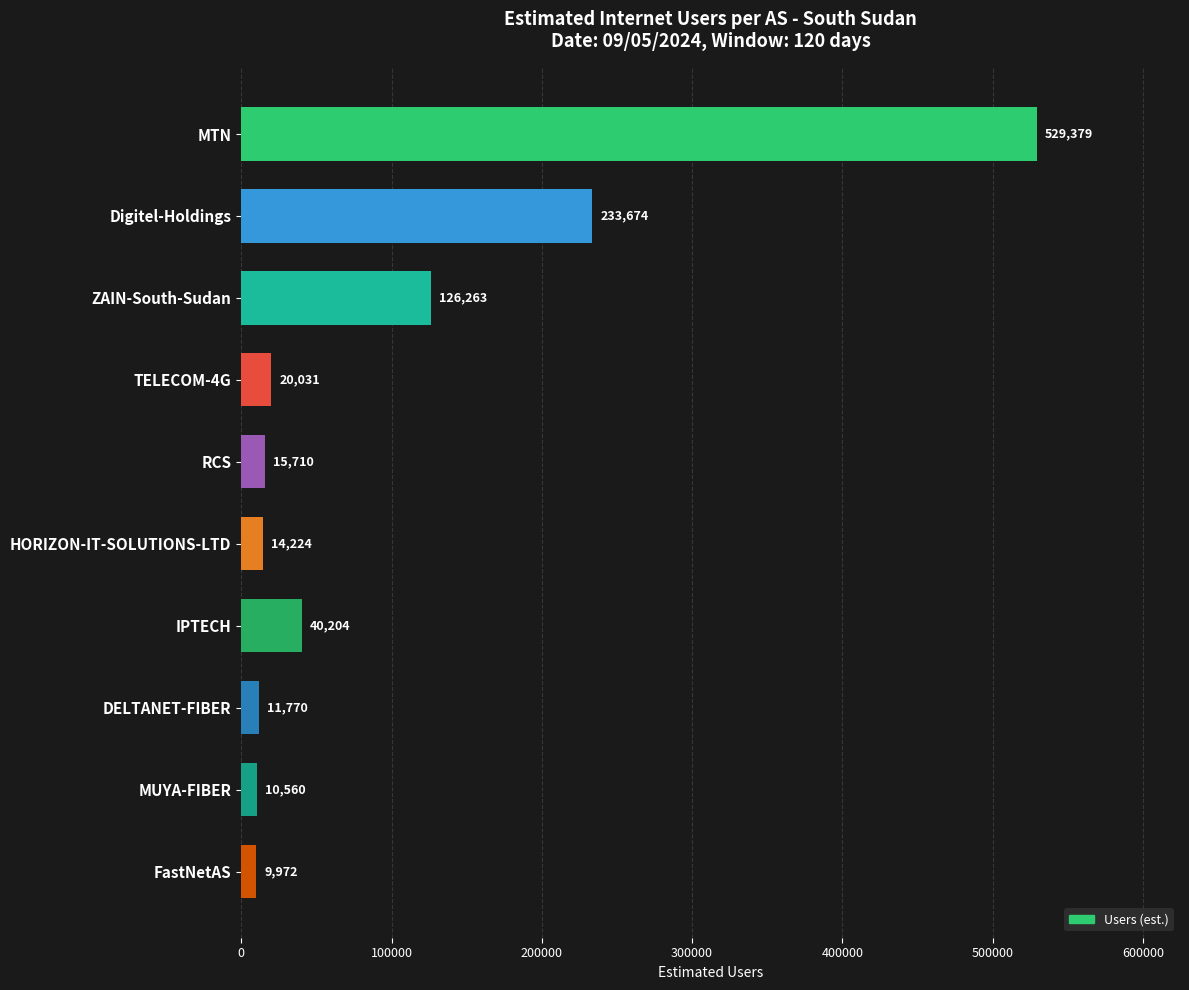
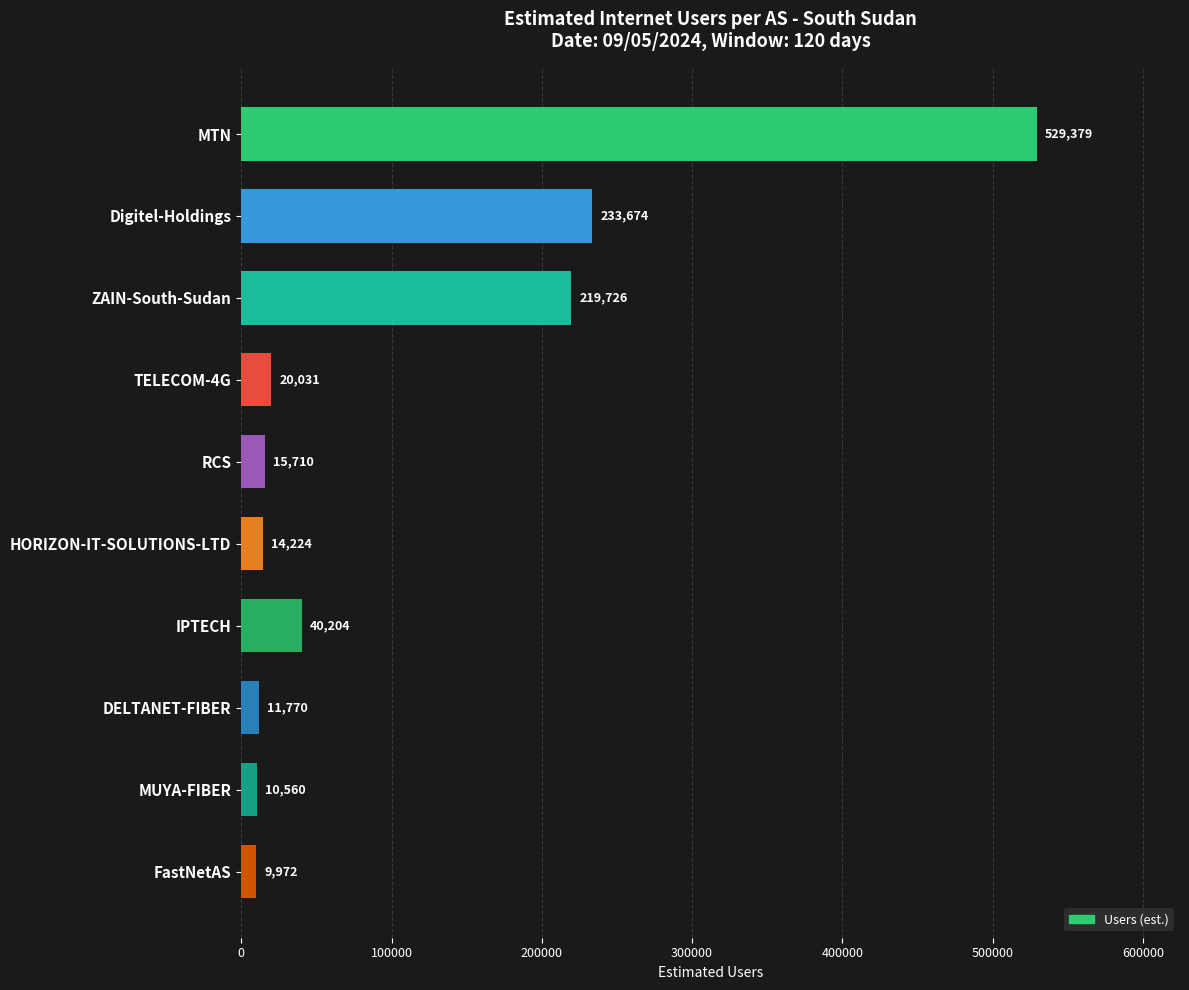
  {
    "MTN": "529,379",
    "Digitel-Holdings": "233,674",
-   "ZAIN-South-Sudan": "126,263",
+   "ZAIN-South-Sudan": "219,726",
    "TELECOM-4G": "20,031",
    "RCS": "15,710",
    "HORIZON-IT-SOLUTIONS-LTD": "14,224",
    "IPTECH": "40,204",
    "DELTANET-FIBER": "11,770",
    "MUYA-FIBER": "10,560",
    "FastNetAS": "9,972"
  }
